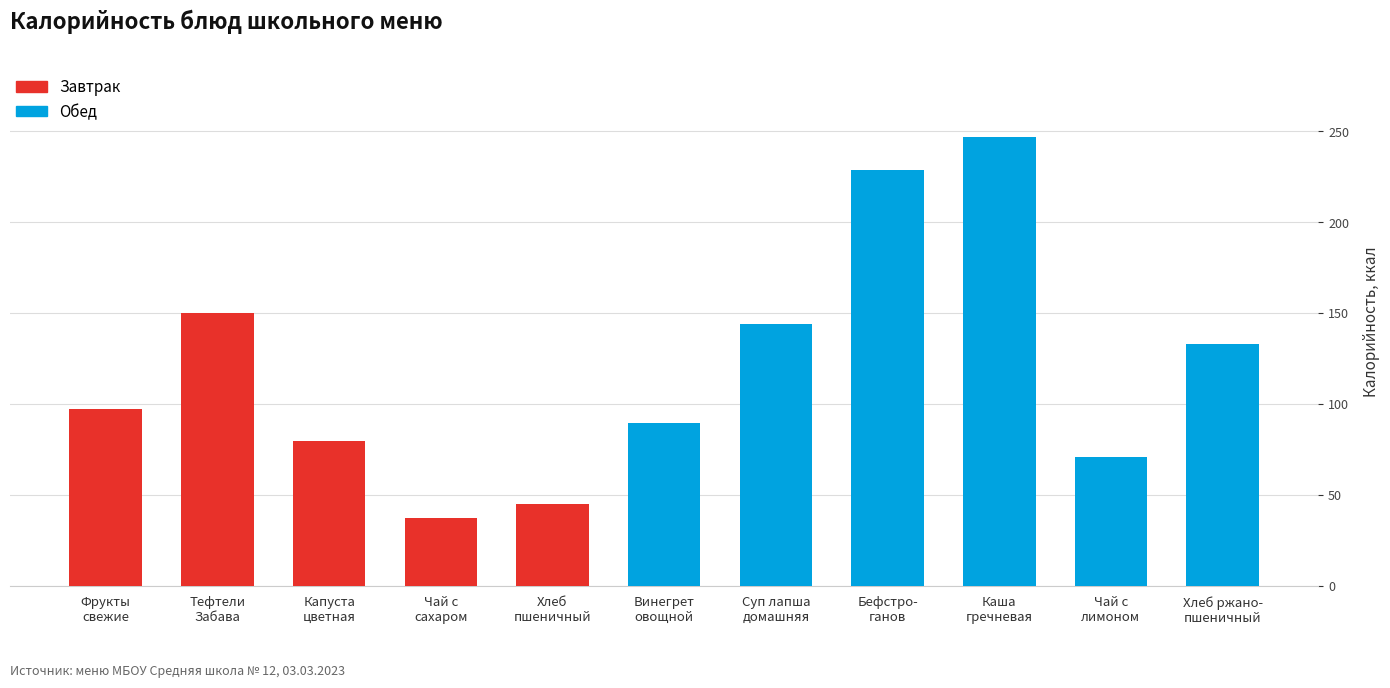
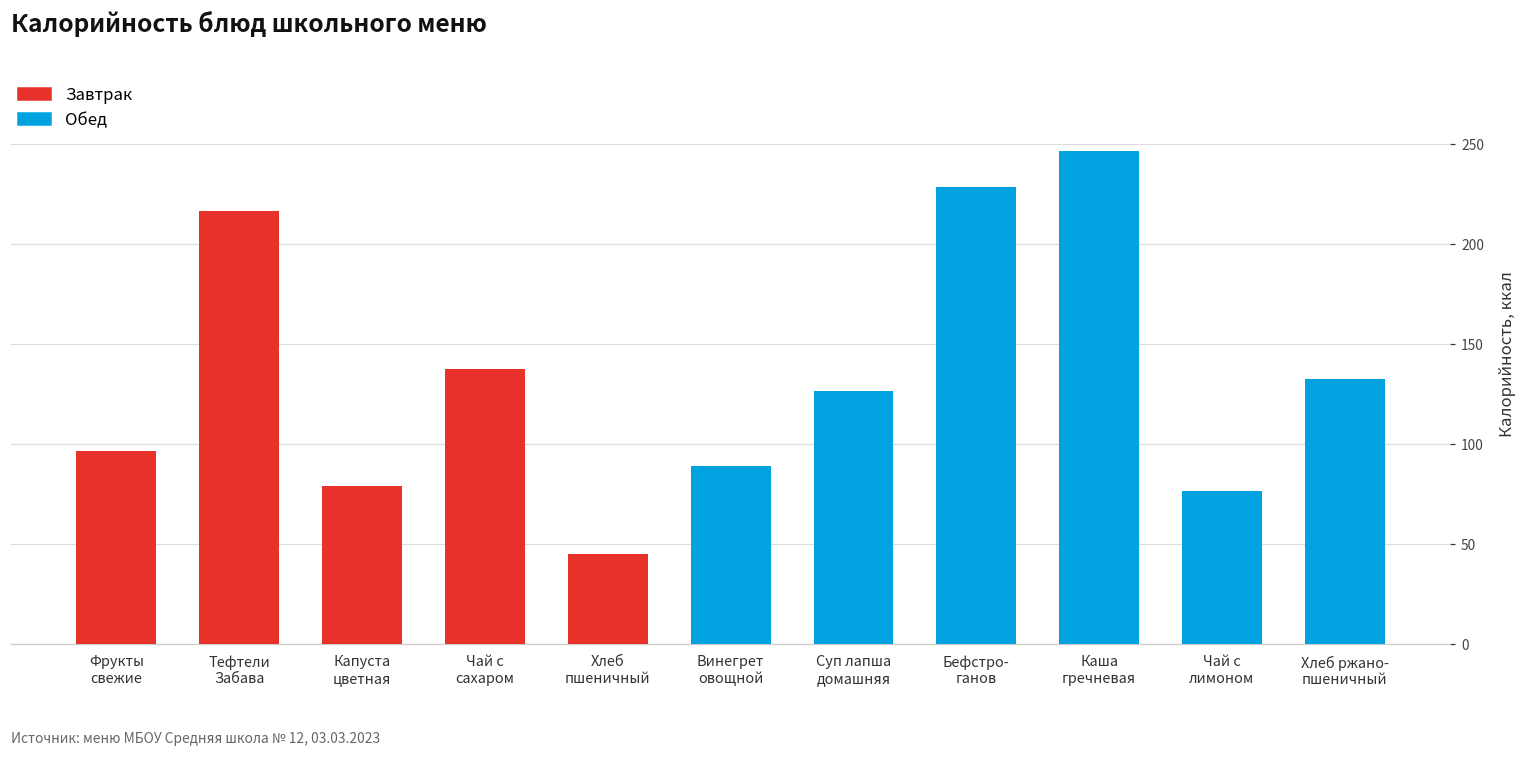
  {
    "Фрукты свежие": 97,
-   "Тефтели Забава": 150,
+   "Тефтели Забава": 217,
    "Капуста цветная": 79,
-   "Чай с сахаром": 37,
+   "Чай с сахаром": 138,
    "Хлеб пшеничный": 45,
    "Винегрет овощной": 89,
-   "Суп лапша домашняя": 144,
+   "Суп лапша домашняя": 127,
    "Бефстро- ганов": 229,
    "Каша гречневая": 247,
-   "Чай с лимоном": 71,
+   "Чай с лимоном": 77,
    "Хлеб ржано- пшеничный": 133
  }
